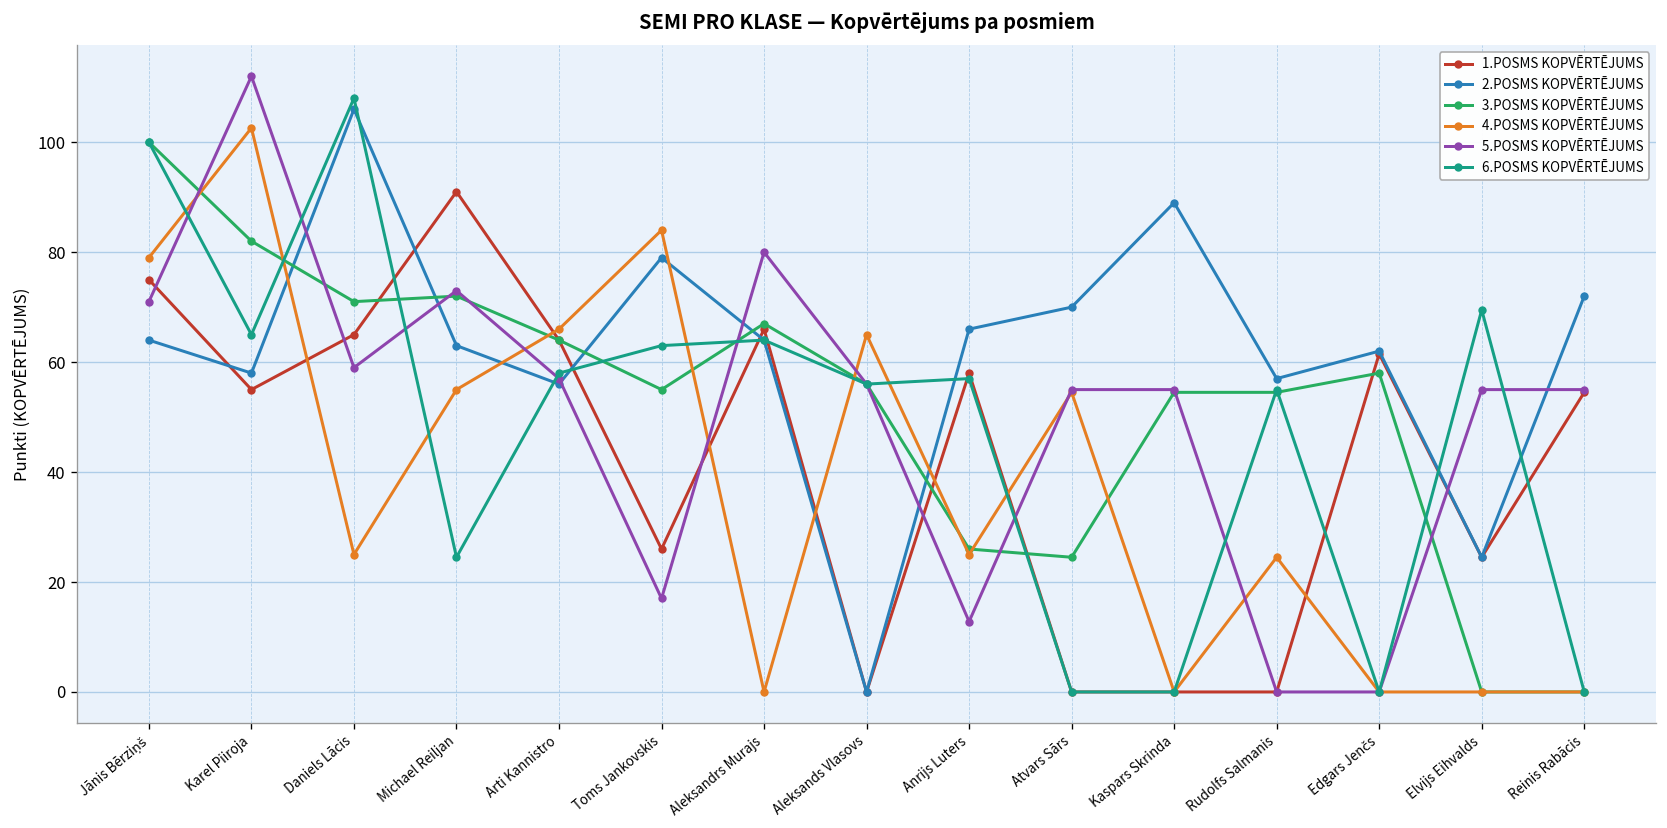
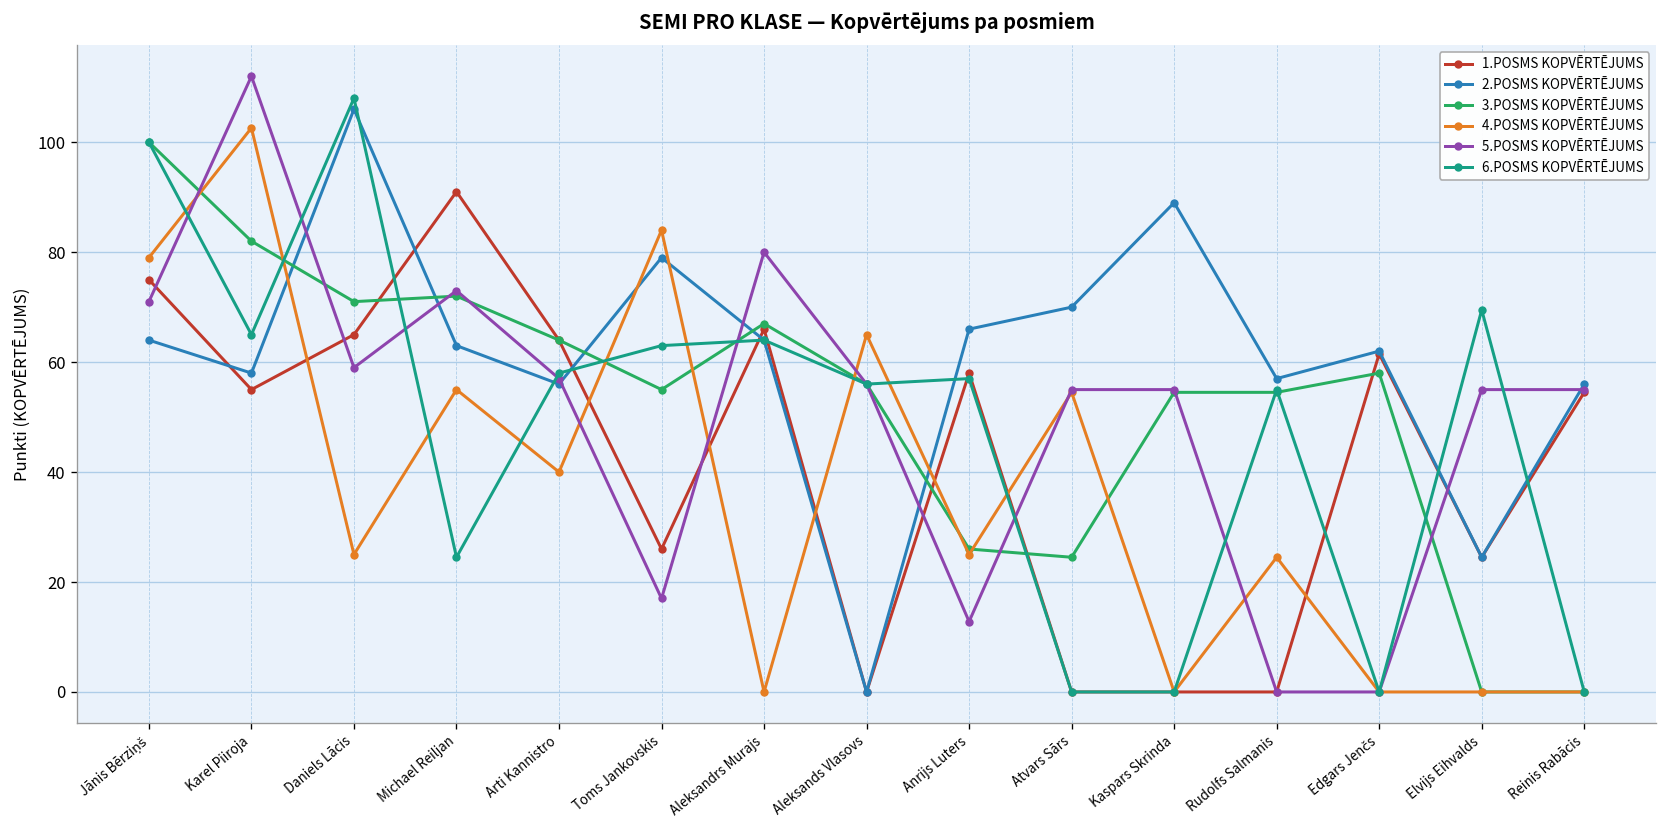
  {
    "1.POSMS KOPVĒRTĒJUMS": {
      "Jānis Bērziņš": 75,
      "Karel Piiroja": 55,
      "Daniels Lācis": 65,
      "Michael Reiljan": 91,
      "Toms Jankovskis": 26,
      "Aleksandrs Murajs": 66,
      "Anrijs Luters": 58
    },
    "2.POSMS KOPVĒRTĒJUMS": {
      "Jānis Bērziņš": 64,
      "Karel Piiroja": 58,
      "Daniels Lācis": 106,
      "Michael Reiljan": 63,
      "Arti Kannistro": 56,
      "Toms Jankovskis": 79,
      "Anrijs Luters": 66,
      "Atvars Sārs": 70,
      "Kaspars Skrinda": 89,
      "Rudolfs Salmanis": 57,
-     "Reinis Rabācis": 72
+     "Reinis Rabācis": 56
    },
    "4.POSMS KOPVĒRTĒJUMS": {
      "Jānis Bērziņš": 79,
      "Karel Piiroja": 103,
      "Daniels Lācis": 25,
      "Michael Reiljan": 55,
-     "Arti Kannistro": 66,
+     "Arti Kannistro": 40,
      "Toms Jankovskis": 84,
      "Aleksandrs Murajs": 0,
      "Aleksands Vlasovs": 65,
      "Anrijs Luters": 25,
      "Rudolfs Salmanis": 25
    },
    "5.POSMS KOPVĒRTĒJUMS": {
      "Jānis Bērziņš": 71,
      "Karel Piiroja": 112,
      "Daniels Lācis": 59,
      "Michael Reiljan": 73,
      "Arti Kannistro": 57,
      "Toms Jankovskis": 17,
      "Aleksandrs Murajs": 80,
      "Anrijs Luters": 13,
      "Elvijs Eihvalds": 55
    }
  }
